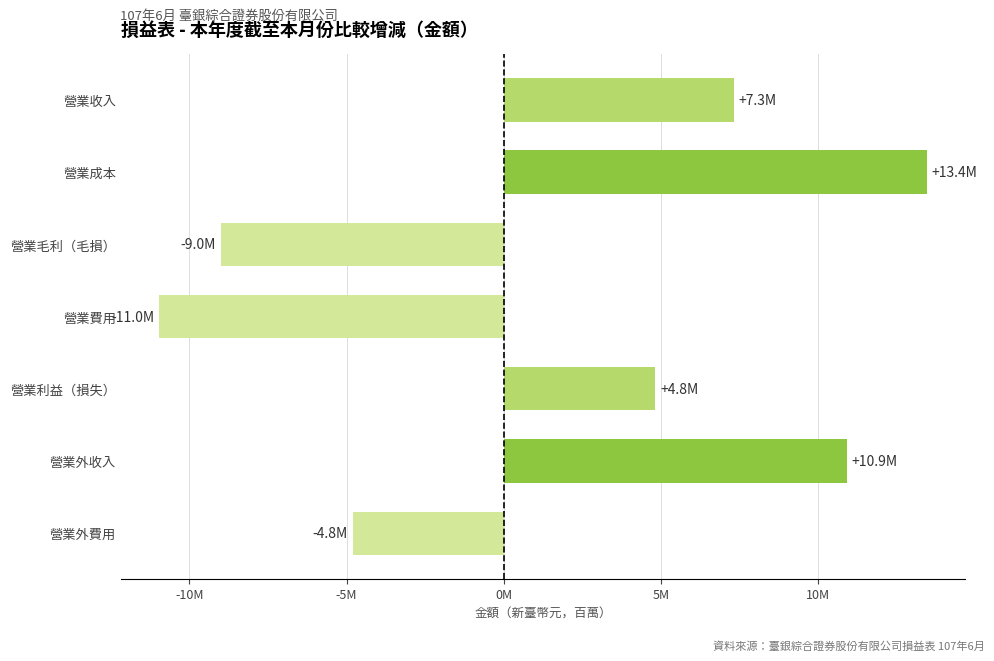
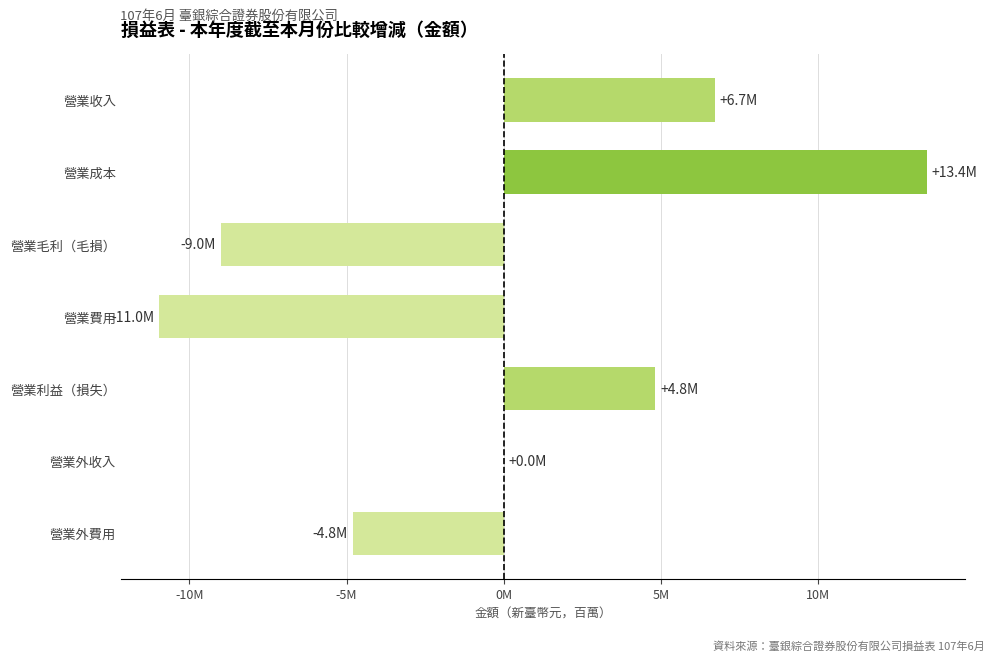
  {
-   "營業收入": "+7.3M",
+   "營業收入": "+6.7M",
    "營業成本": "+13.4M",
    "營業毛利（毛損）": "-9.0M",
    "營業費用": "-11.0M",
    "營業利益（損失）": "+4.8M",
-   "營業外收入": "+10.9M",
+   "營業外收入": "+0.0M",
    "營業外費用": "-4.8M"
  }
